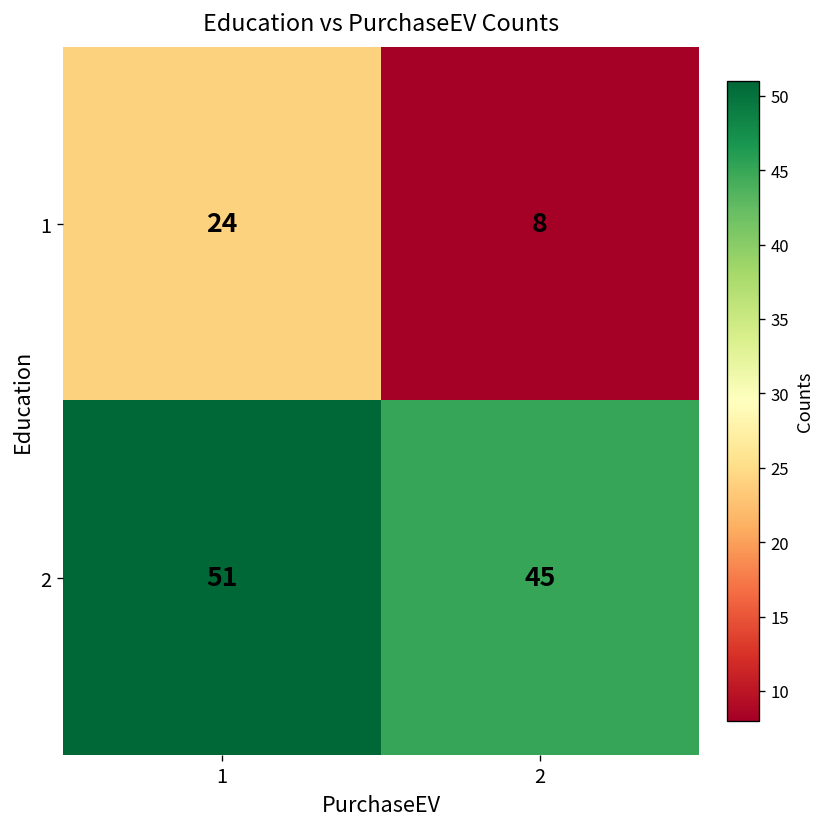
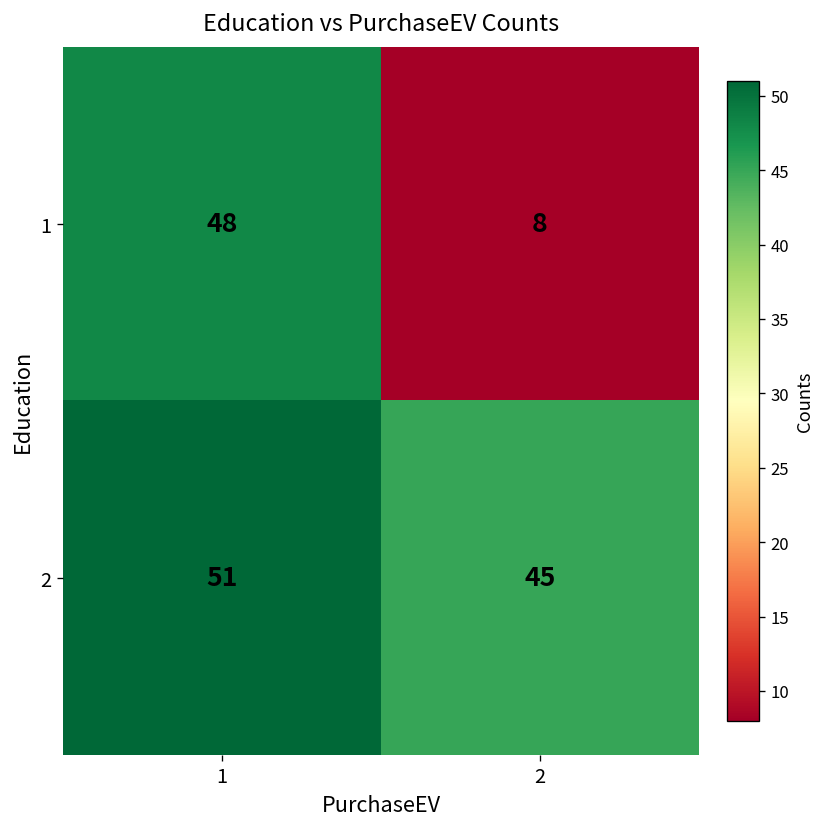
  {
    "1": {
-     "1": 24,
+     "1": 48,
      "2": 8
    },
    "2": {
      "1": 51,
      "2": 45
    }
  }
